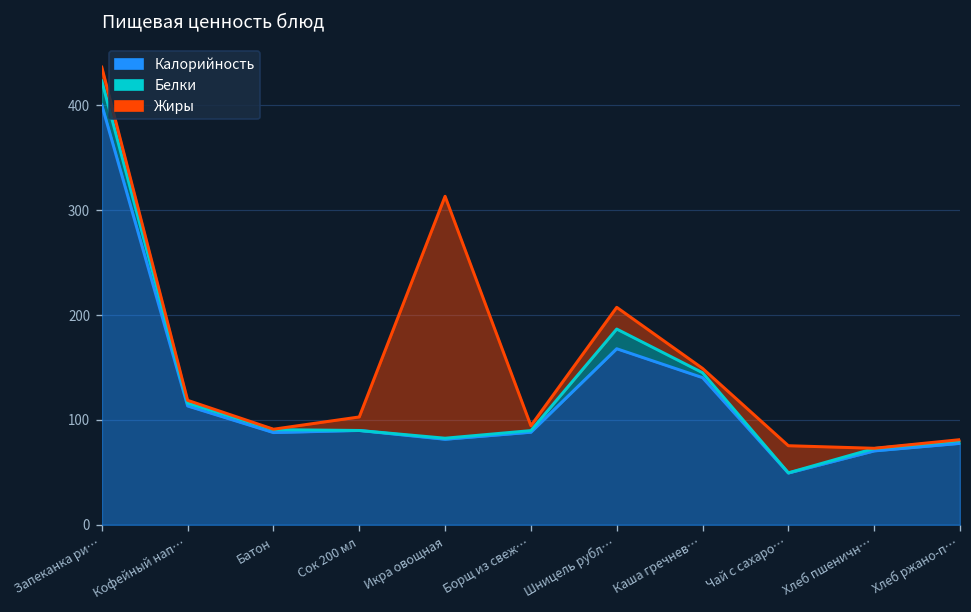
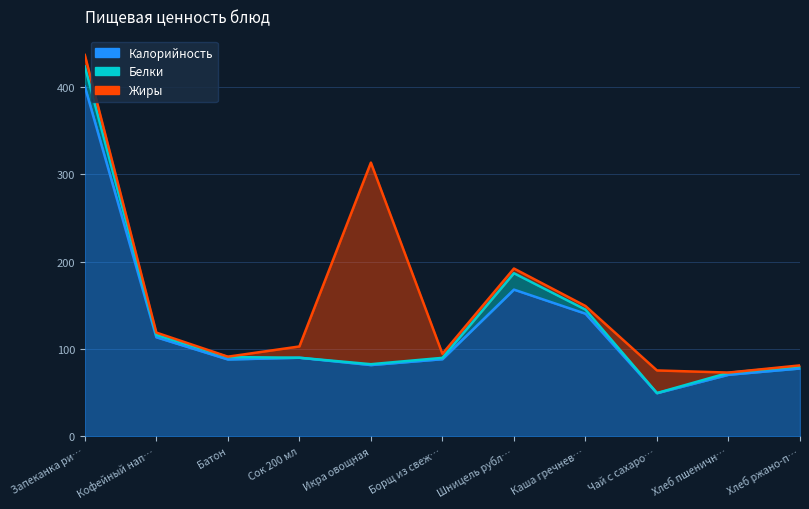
  {
    "Жиры": {
      "Запеканка ри…": 10,
      "Сок 200 мл": 10,
      "Икра овощная": 230,
      "Борщ из свеж…": 0,
-     "Шницель рубл…": 20,
+     "Шницель рубл…": 10,
      "Каша гречнев…": 0,
      "Чай с сахаро…": 30
    }
  }
